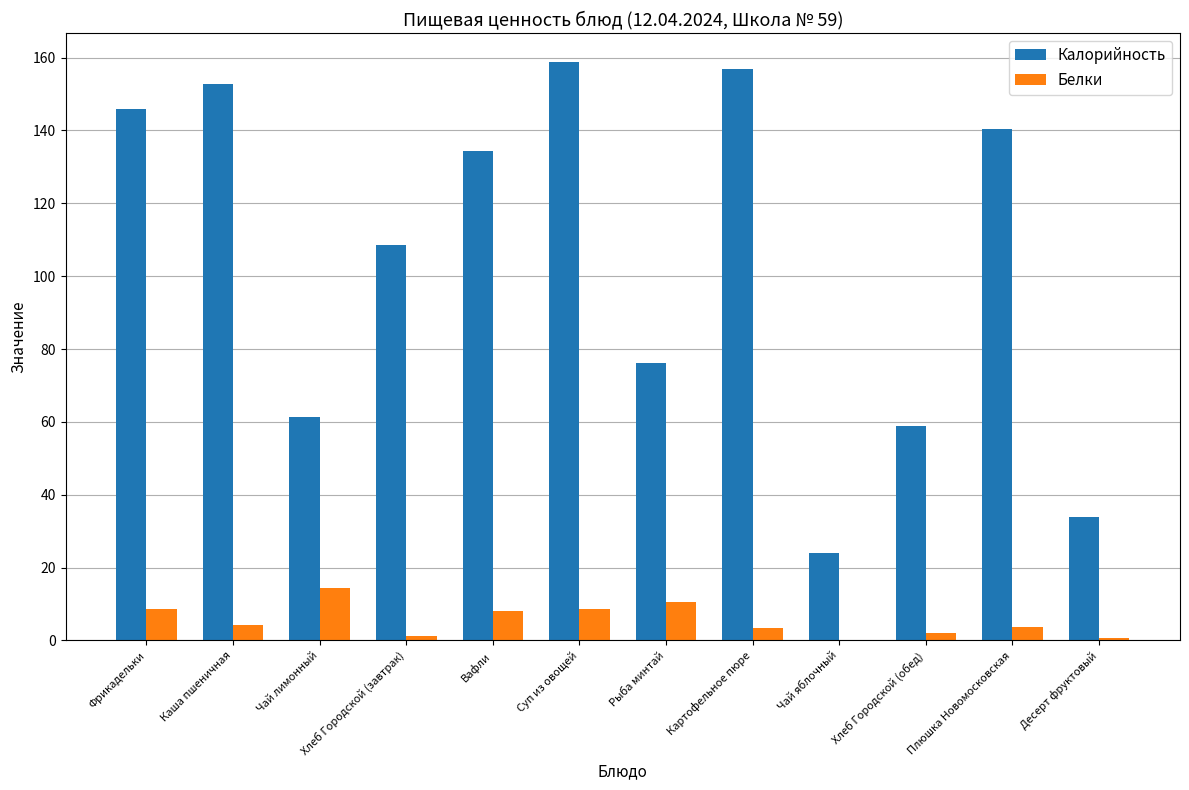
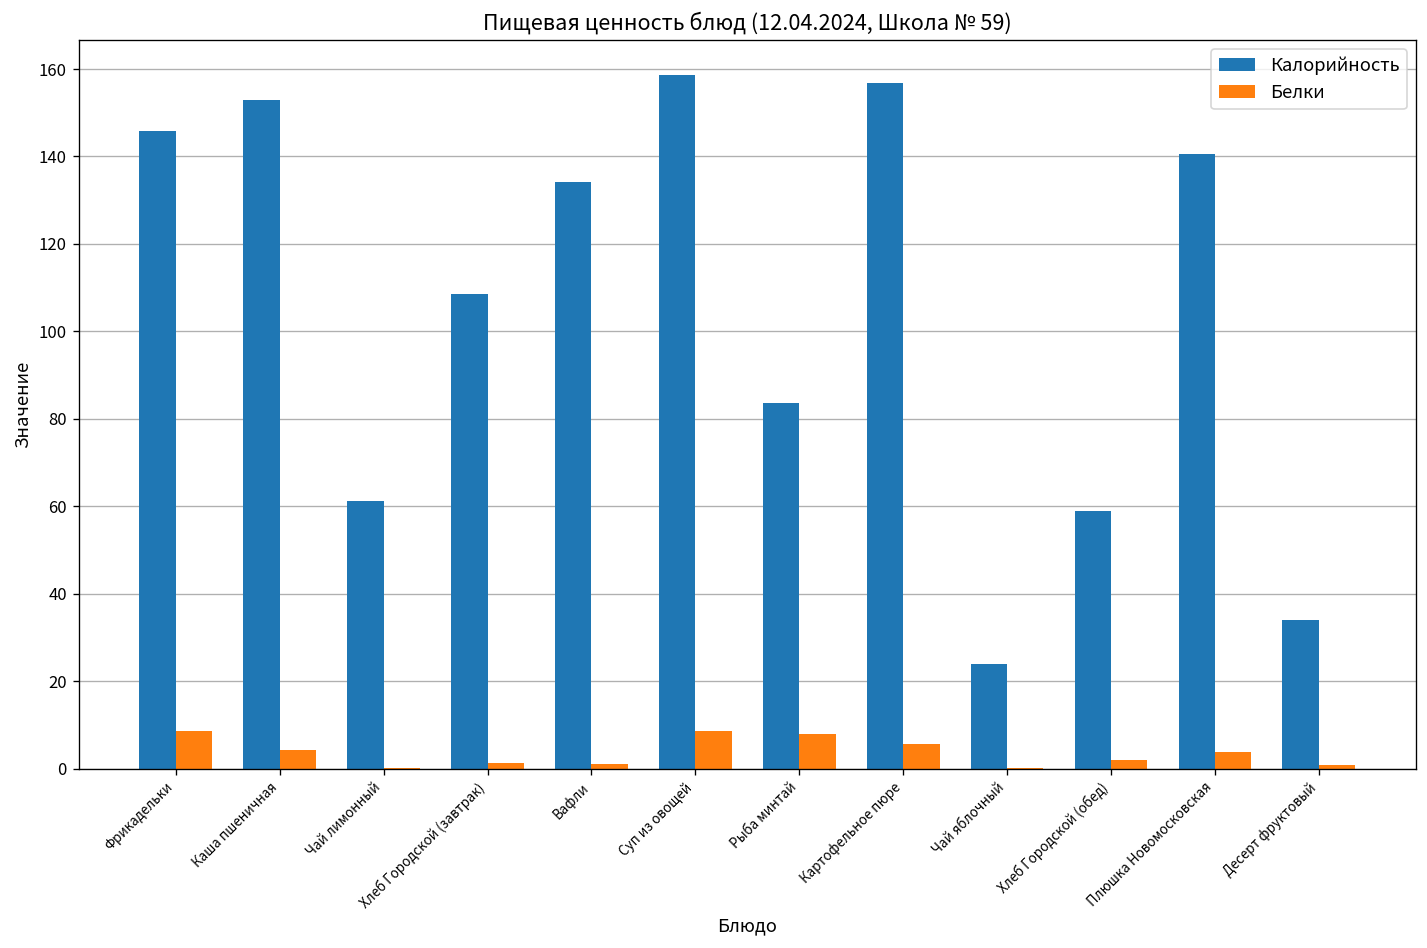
  {
    "Калорийность": {
      "Фрикадельки": 146,
      "Каша пшеничная": 153,
      "Чай лимонный": 61,
      "Хлеб Городской (завтрак)": 109,
      "Вафли": 134,
      "Суп из овощей": 159,
-     "Рыба минтай": 76,
+     "Рыба минтай": 84,
      "Картофельное пюре": 157,
      "Чай яблочный": 24,
      "Хлеб Городской (обед)": 59,
      "Плюшка Новомосковская": 140,
      "Десерт фруктовый": 34
    },
    "Белки": {
      "Фрикадельки": 9,
      "Каша пшеничная": 4,
-     "Чай лимонный": 14,
+     "Чай лимонный": 0,
      "Хлеб Городской (завтрак)": 1,
-     "Вафли": 8,
+     "Вафли": 1,
      "Суп из овощей": 9,
-     "Рыба минтай": 11,
-     "Картофельное пюре": 3,
+     "Рыба минтай": 8,
+     "Картофельное пюре": 6,
      "Хлеб Городской (обед)": 2,
      "Плюшка Новомосковская": 4,
      "Десерт фруктовый": 1
    }
  }
